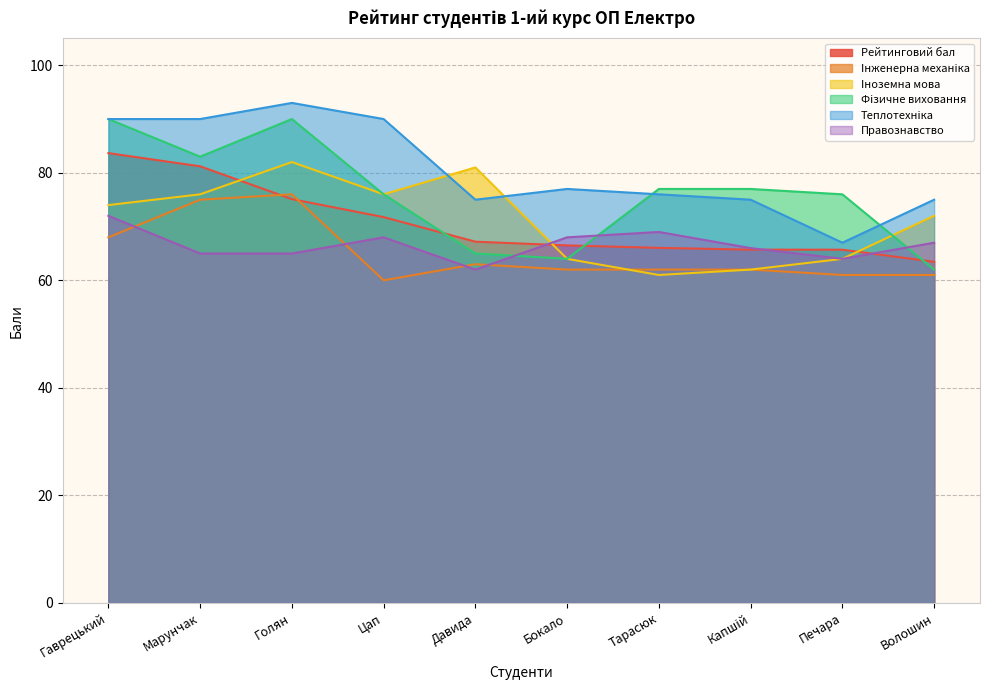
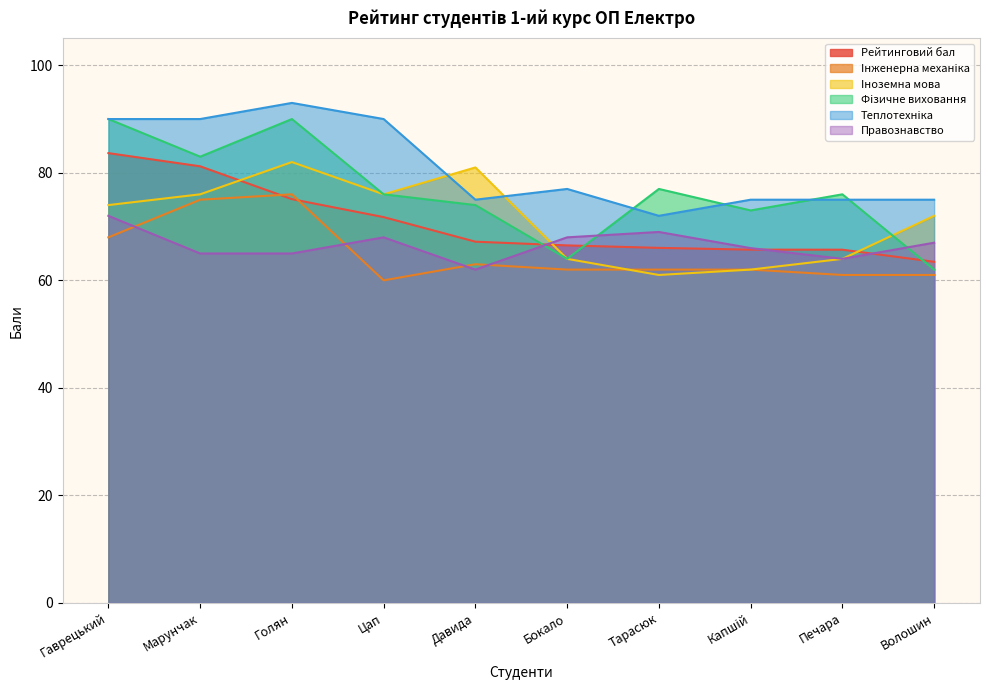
  {
    "Іноземна мова": {
      "Гаврецький": 74,
      "Марунчак": 76,
      "Голян": 82,
      "Давида": 81,
      "Тарасюк": 61,
      "Волошин": 72
    },
    "Фізичне виховання": {
      "Марунчак": 83,
      "Голян": 90,
-     "Давида": 65,
+     "Давида": 74,
      "Тарасюк": 77,
-     "Капшій": 77,
+     "Капшій": 73,
      "Печара": 76,
      "Волошин": 62
    },
    "Теплотехніка": {
      "Марунчак": 90,
      "Голян": 93,
      "Цап": 90,
      "Давида": 75,
      "Бокало": 77,
-     "Тарасюк": 76,
+     "Тарасюк": 72,
      "Капшій": 75,
-     "Печара": 67,
+     "Печара": 75,
      "Волошин": 75
    },
    "Правознавство": {
      "Гаврецький": 72,
      "Марунчак": 65,
      "Голян": 65,
      "Цап": 68,
      "Давида": 62,
      "Бокало": 68,
      "Тарасюк": 69,
      "Волошин": 67
    }
  }
